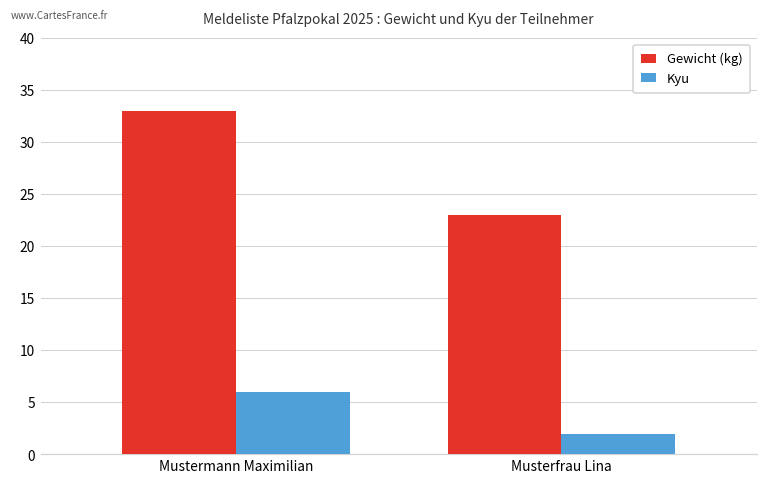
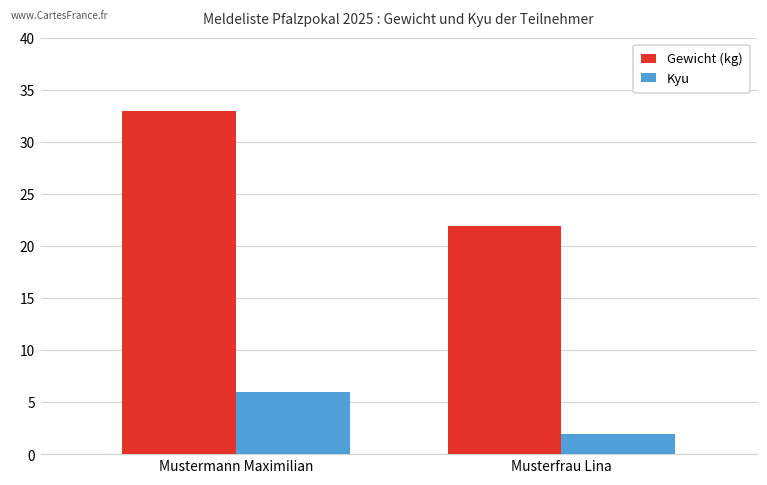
  {
    "Gewicht (kg)": {
      "Mustermann Maximilian": 33,
-     "Musterfrau Lina": 23
+     "Musterfrau Lina": 22
    },
    "Kyu": {
      "Mustermann Maximilian": 6,
      "Musterfrau Lina": 2
    }
  }
